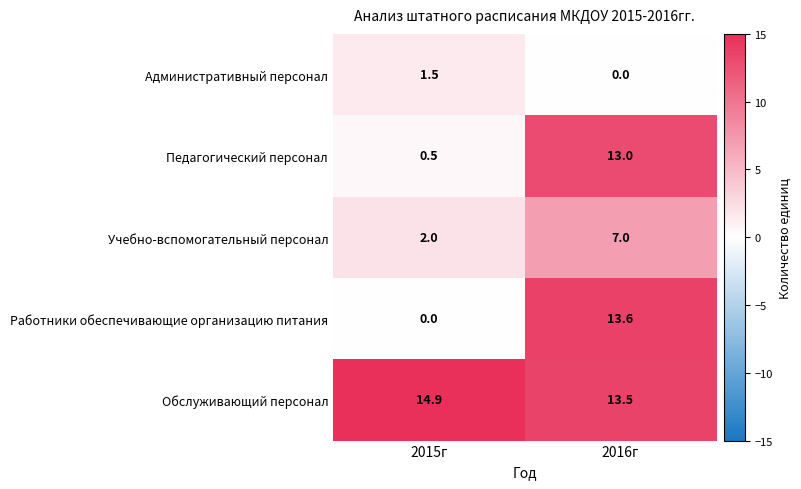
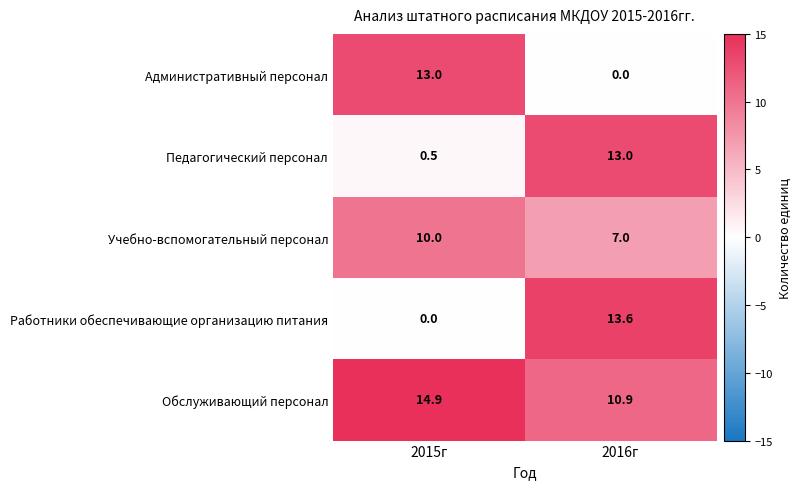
  {
    "Административный персонал": {
-     "2015г": 1.5,
+     "2015г": 13.0,
      "2016г": 0.0
    },
    "Педагогический персонал": {
      "2015г": 0.5,
      "2016г": 13.0
    },
    "Учебно-вспомогательный персонал": {
-     "2015г": 2.0,
+     "2015г": 10.0,
      "2016г": 7.0
    },
    "Работники обеспечивающие организацию питания": {
      "2015г": 0.0,
      "2016г": 13.6
    },
    "Обслуживающий персонал": {
      "2015г": 14.9,
-     "2016г": 13.5
+     "2016г": 10.9
    }
  }
